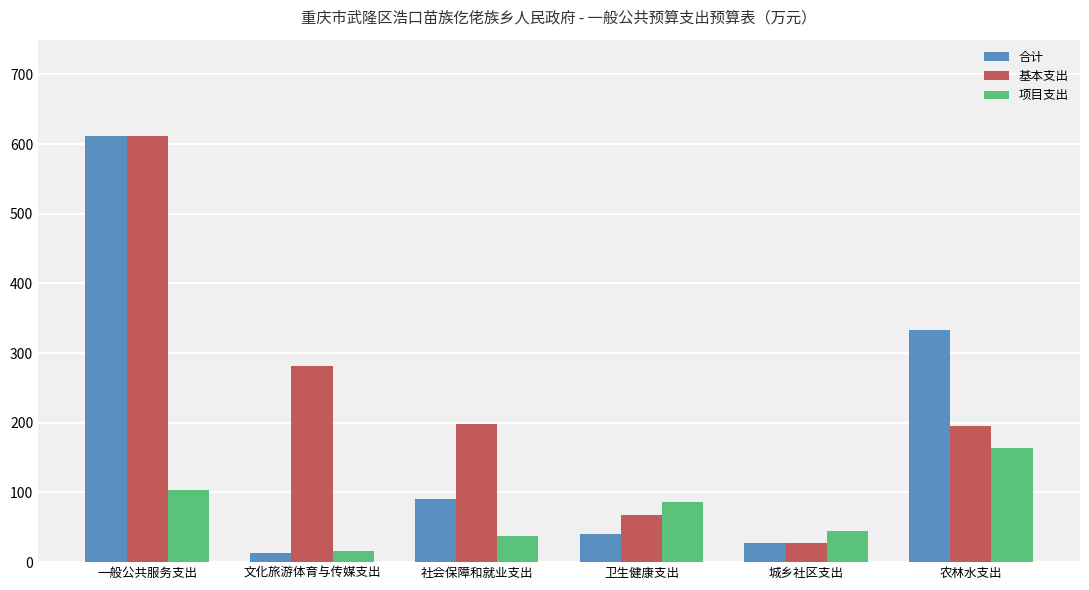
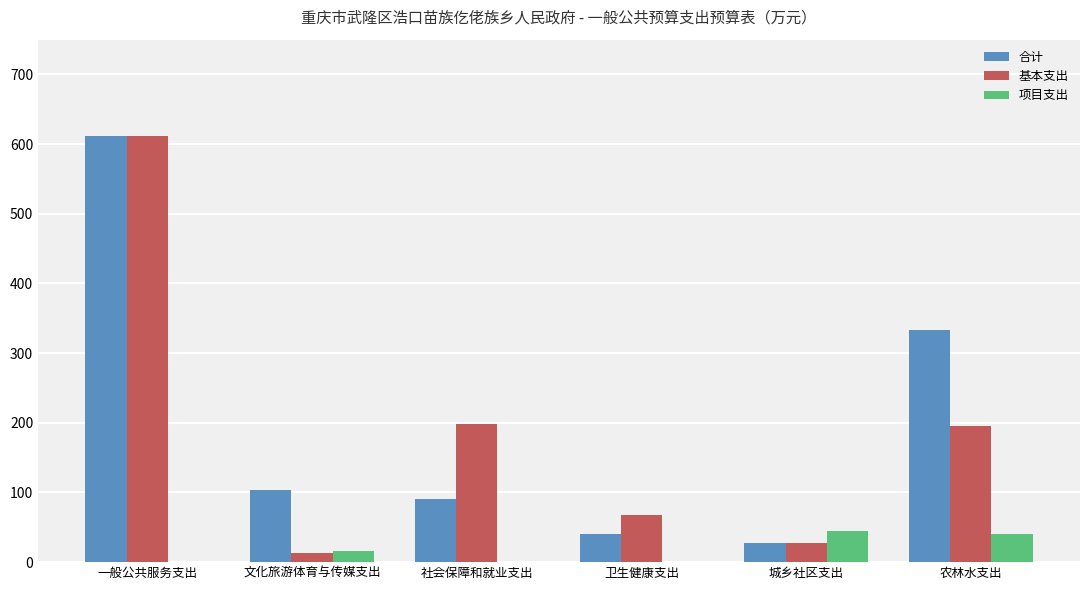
  {
    "合计": {
      "一般公共服务支出": 610,
-     "文化旅游体育与传媒支出": 10,
+     "文化旅游体育与传媒支出": 100,
      "社会保障和就业支出": 90,
      "卫生健康支出": 40,
      "城乡社区支出": 30,
      "农林水支出": 330
    },
    "基本支出": {
      "一般公共服务支出": 610,
-     "文化旅游体育与传媒支出": 280,
+     "文化旅游体育与传媒支出": 10,
      "社会保障和就业支出": 200,
      "卫生健康支出": 70,
      "城乡社区支出": 30,
      "农林水支出": 200
    },
    "项目支出": {
-     "一般公共服务支出": 100,
+     "一般公共服务支出": 0,
      "文化旅游体育与传媒支出": 20,
-     "社会保障和就业支出": 40,
-     "卫生健康支出": 90,
+     "社会保障和就业支出": 0,
+     "卫生健康支出": 0,
      "城乡社区支出": 50,
-     "农林水支出": 160
+     "农林水支出": 40
    }
  }
